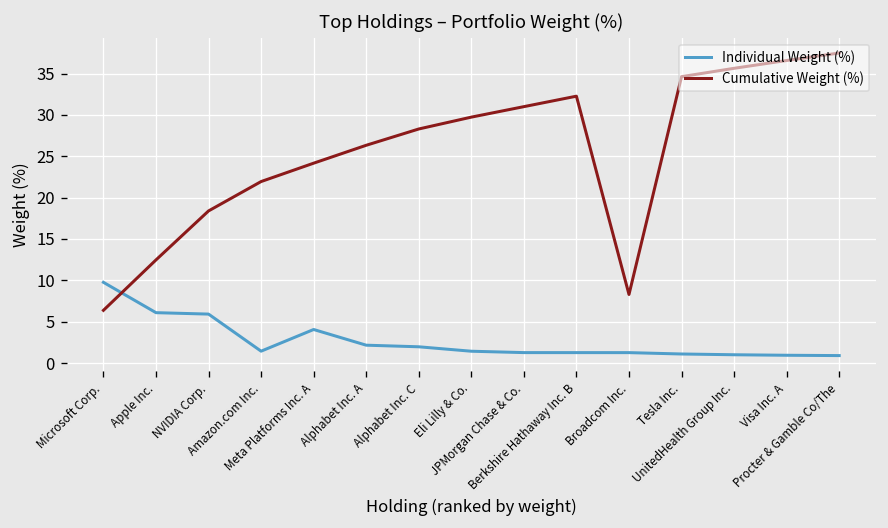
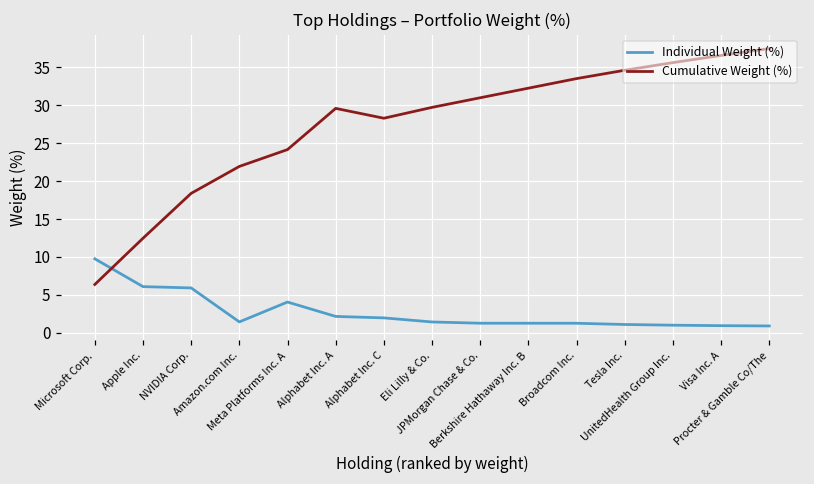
  {
    "Individual Weight (%)": {
      "Microsoft Corp.": 10,
      "Apple Inc.": 6,
      "NVIDIA Corp.": 6,
      "Amazon.com Inc.": 1,
      "Meta Platforms Inc. A": 4,
      "Alphabet Inc. A": 2,
      "Alphabet Inc. C": 2,
      "Eli Lilly & Co.": 1,
      "JPMorgan Chase & Co.": 1,
      "Berkshire Hathaway Inc. B": 1,
      "Broadcom Inc.": 1,
      "Tesla Inc.": 1,
      "UnitedHealth Group Inc.": 1,
      "Visa Inc. A": 1,
      "Procter & Gamble Co/The": 1
    },
    "Cumulative Weight (%)": {
      "Microsoft Corp.": 6,
      "Apple Inc.": 12,
      "NVIDIA Corp.": 18,
      "Amazon.com Inc.": 22,
      "Meta Platforms Inc. A": 24,
-     "Alphabet Inc. A": 26,
+     "Alphabet Inc. A": 30,
      "Alphabet Inc. C": 28,
      "Eli Lilly & Co.": 30,
      "JPMorgan Chase & Co.": 31,
      "Berkshire Hathaway Inc. B": 32,
-     "Broadcom Inc.": 8
+     "Broadcom Inc.": 34
    }
  }
